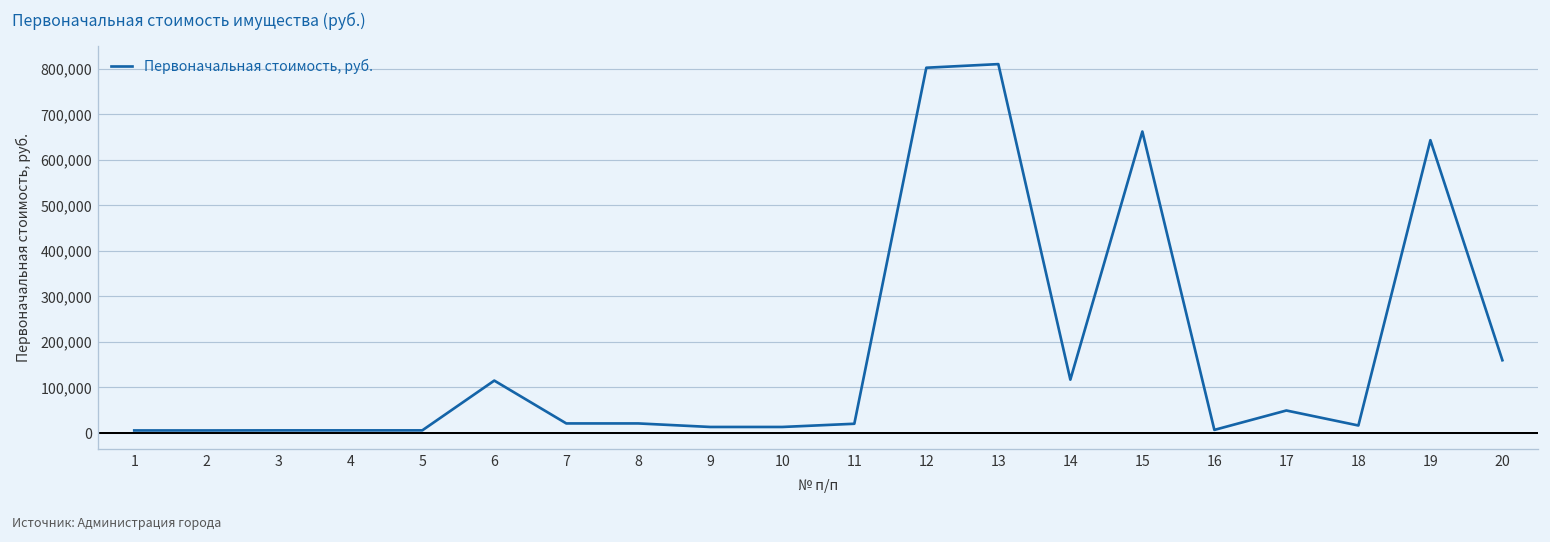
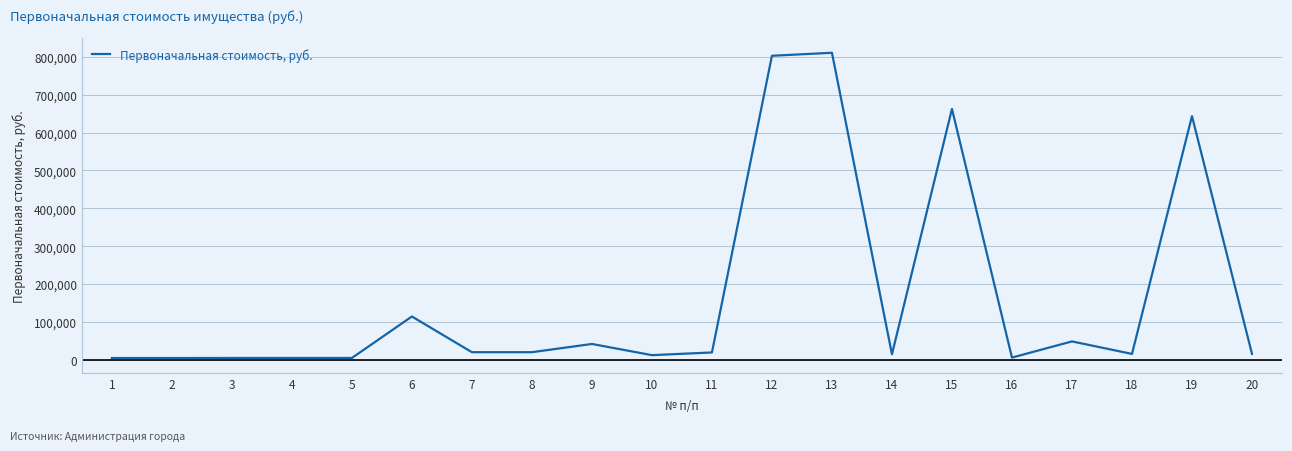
  {
    "1": "0",
    "2": "0",
    "3": "10,000",
    "4": "10,000",
    "5": "10,000",
    "6": "110,000",
    "7": "20,000",
    "8": "20,000",
-   "9": "10,000",
+   "9": "40,000",
    "10": "10,000",
    "11": "20,000",
    "12": "800,000",
    "13": "810,000",
-   "14": "120,000",
+   "14": "10,000",
    "15": "660,000",
    "16": "10,000",
    "17": "50,000",
    "18": "20,000",
    "19": "640,000",
-   "20": "160,000"
+   "20": "20,000"
  }
